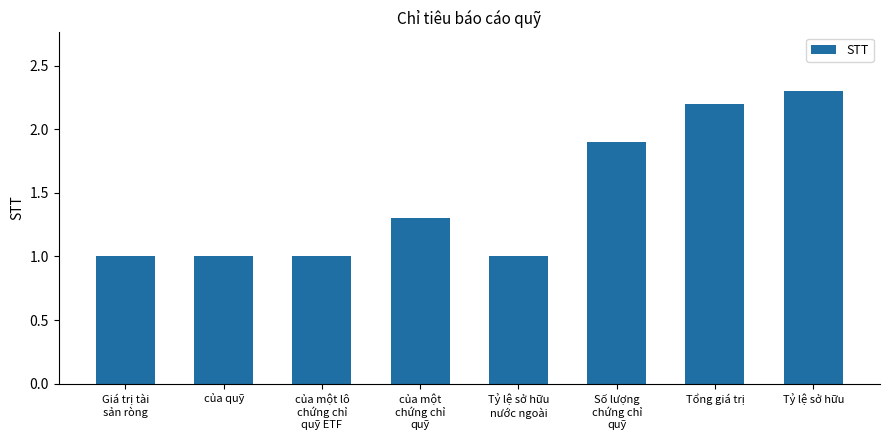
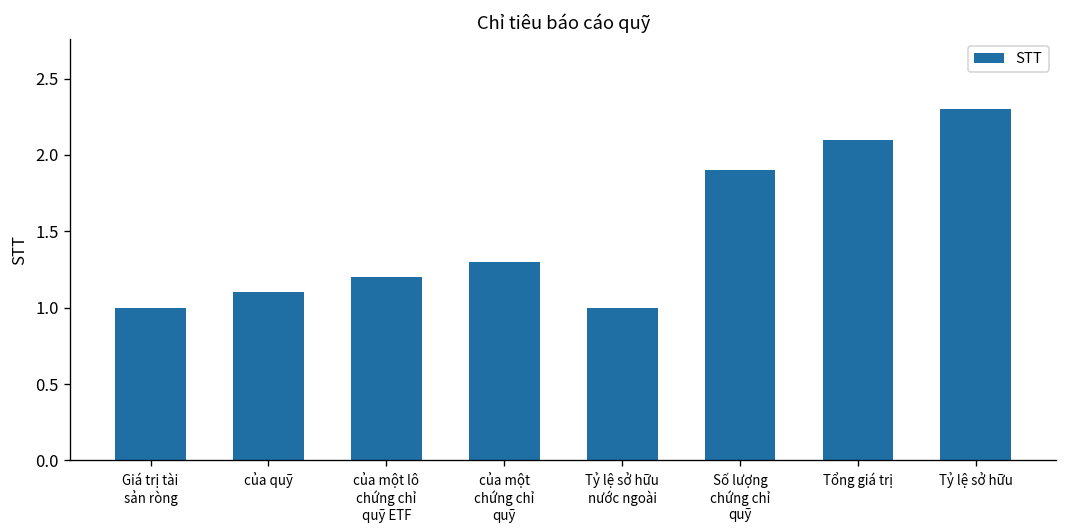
  {
    "Giá trị tài sản ròng": 1.0,
-   "của quỹ": 1.0,
-   "của một lô chứng chỉ quỹ ETF": 1.0,
+   "của quỹ": 1.1,
+   "của một lô chứng chỉ quỹ ETF": 1.2,
    "của một chứng chỉ quỹ": 1.3,
    "Tỷ lệ sở hữu nước ngoài": 1.0,
    "Số lượng chứng chỉ quỹ": 1.9,
-   "Tổng giá trị": 2.2,
+   "Tổng giá trị": 2.1,
    "Tỷ lệ sở hữu": 2.3
  }
